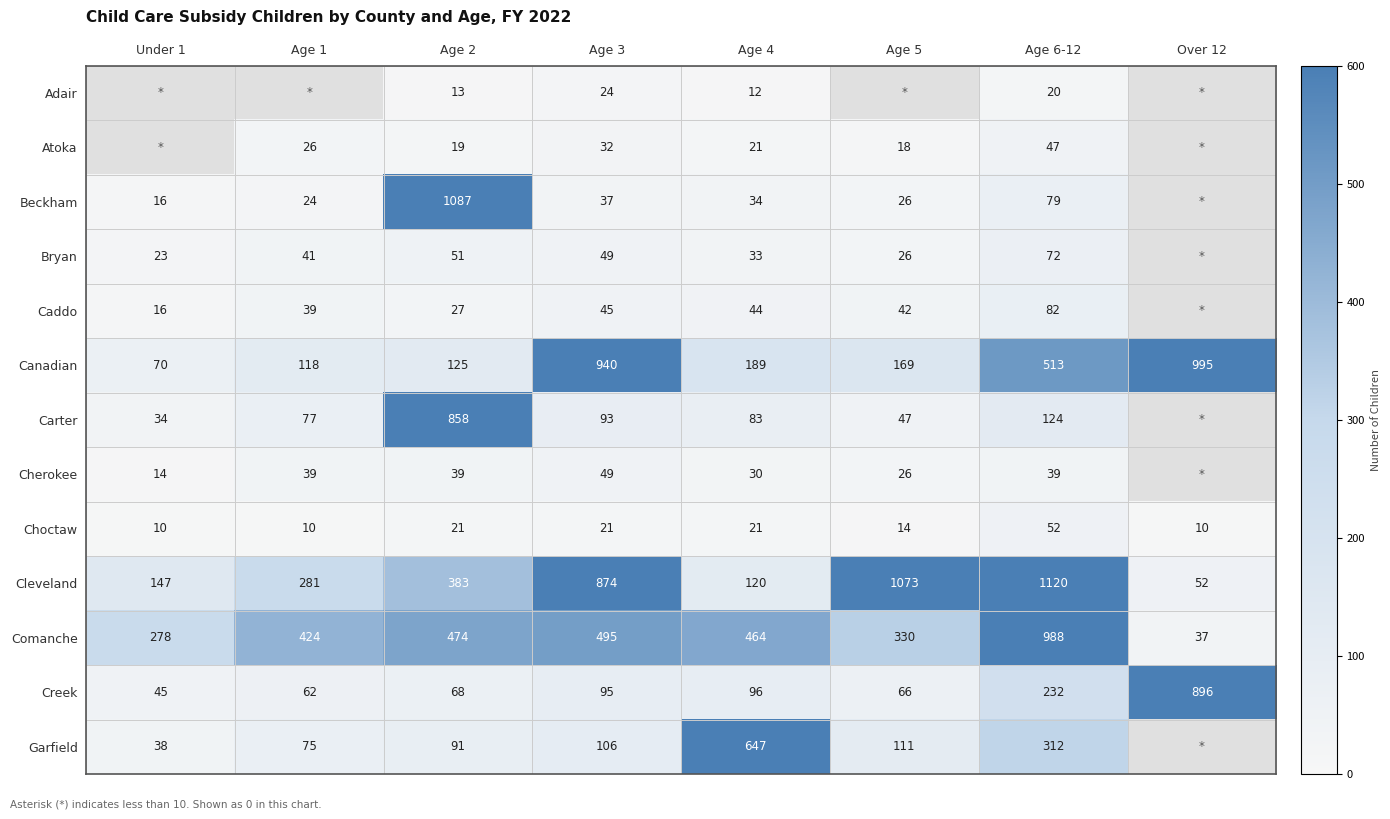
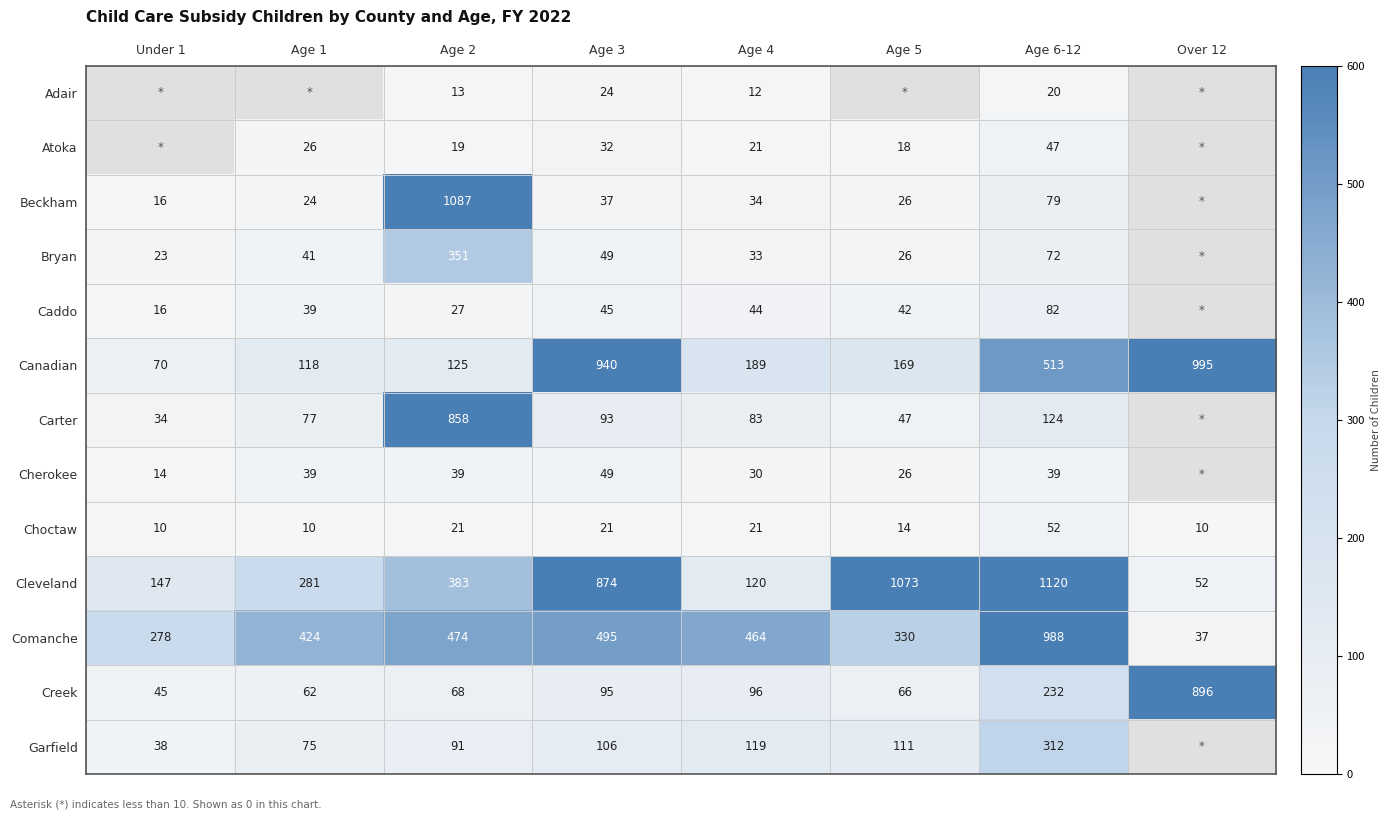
  {
    "Adair": {
      "Age 2": 13,
      "Age 3": 24,
      "Age 4": 12,
      "Age 6-12": 20
    },
    "Atoka": {
      "Age 1": 26,
      "Age 2": 19,
      "Age 3": 32,
      "Age 4": 21,
      "Age 5": 18,
      "Age 6-12": 47
    },
    "Beckham": {
      "Under 1": 16,
      "Age 1": 24,
      "Age 2": 1087,
      "Age 3": 37,
      "Age 4": 34,
      "Age 5": 26,
      "Age 6-12": 79
    },
    "Bryan": {
      "Under 1": 23,
      "Age 1": 41,
-     "Age 2": 51,
+     "Age 2": 351,
      "Age 3": 49,
      "Age 4": 33,
      "Age 5": 26,
      "Age 6-12": 72
    },
    "Caddo": {
      "Under 1": 16,
      "Age 1": 39,
      "Age 2": 27,
      "Age 3": 45,
      "Age 4": 44,
      "Age 5": 42,
      "Age 6-12": 82
    },
    "Canadian": {
      "Under 1": 70,
      "Age 1": 118,
      "Age 2": 125,
      "Age 3": 940,
      "Age 4": 189,
      "Age 5": 169,
      "Age 6-12": 513,
      "Over 12": 995
    },
    "Carter": {
      "Under 1": 34,
      "Age 1": 77,
      "Age 2": 858,
      "Age 3": 93,
      "Age 4": 83,
      "Age 5": 47,
      "Age 6-12": 124
    },
    "Cherokee": {
      "Under 1": 14,
      "Age 1": 39,
      "Age 2": 39,
      "Age 3": 49,
      "Age 4": 30,
      "Age 5": 26,
      "Age 6-12": 39
    },
    "Choctaw": {
      "Under 1": 10,
      "Age 1": 10,
      "Age 2": 21,
      "Age 3": 21,
      "Age 4": 21,
      "Age 5": 14,
      "Age 6-12": 52,
      "Over 12": 10
    },
    "Cleveland": {
      "Under 1": 147,
      "Age 1": 281,
      "Age 2": 383,
      "Age 3": 874,
      "Age 4": 120,
      "Age 5": 1073,
      "Age 6-12": 1120,
      "Over 12": 52
    },
    "Comanche": {
      "Under 1": 278,
      "Age 1": 424,
      "Age 2": 474,
      "Age 3": 495,
      "Age 4": 464,
      "Age 5": 330,
      "Age 6-12": 988,
      "Over 12": 37
    },
    "Creek": {
      "Under 1": 45,
      "Age 1": 62,
      "Age 2": 68,
      "Age 3": 95,
      "Age 4": 96,
      "Age 5": 66,
      "Age 6-12": 232,
      "Over 12": 896
    },
    "Garfield": {
      "Under 1": 38,
      "Age 1": 75,
      "Age 2": 91,
      "Age 3": 106,
-     "Age 4": 647,
+     "Age 4": 119,
      "Age 5": 111,
      "Age 6-12": 312
    }
  }
